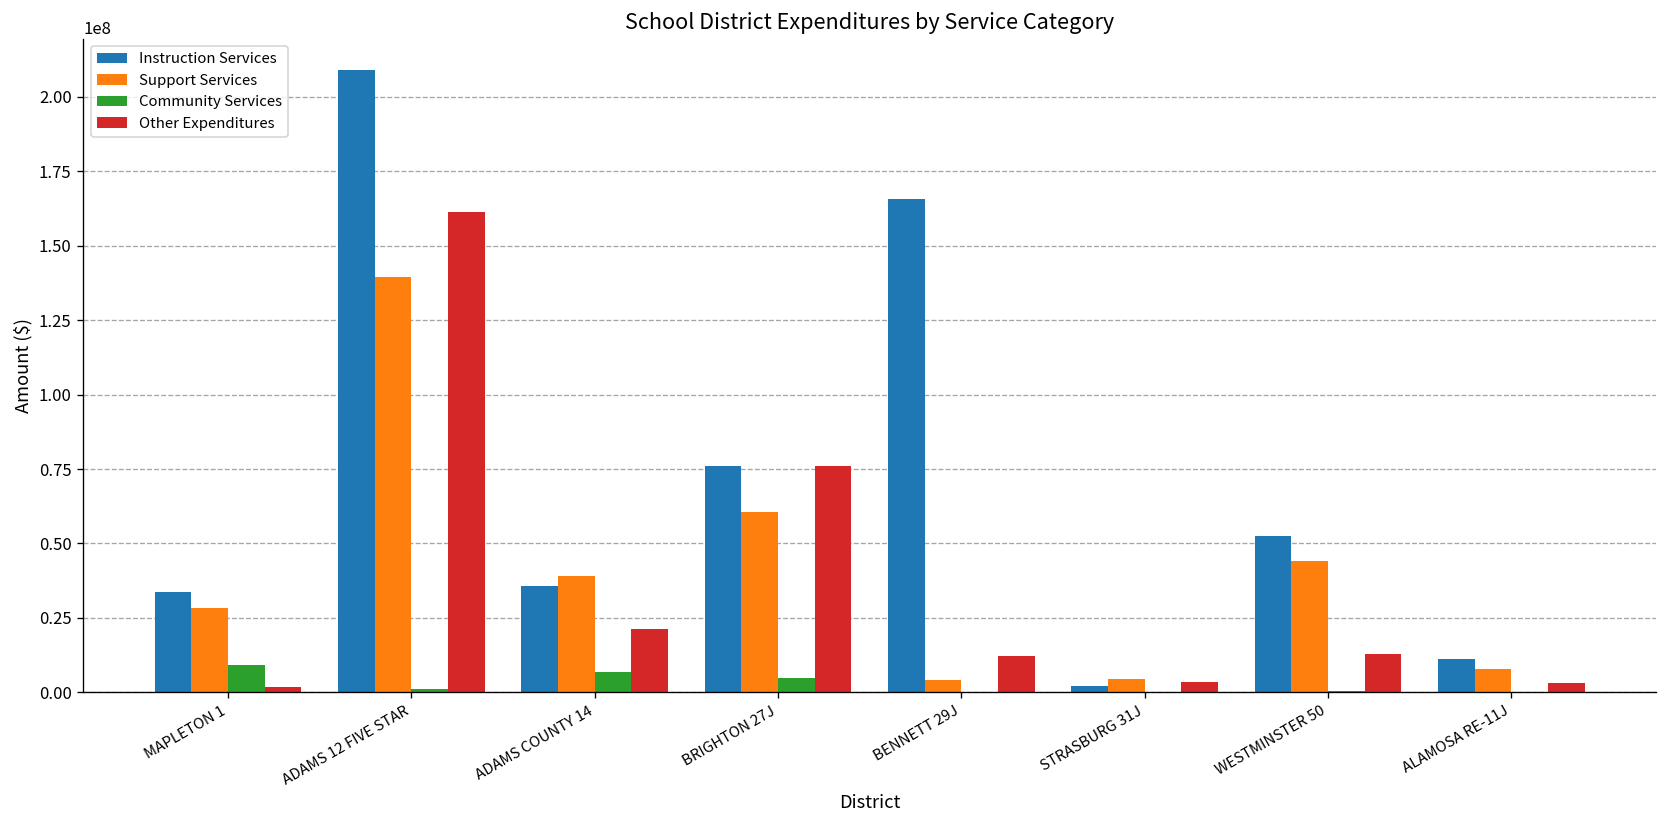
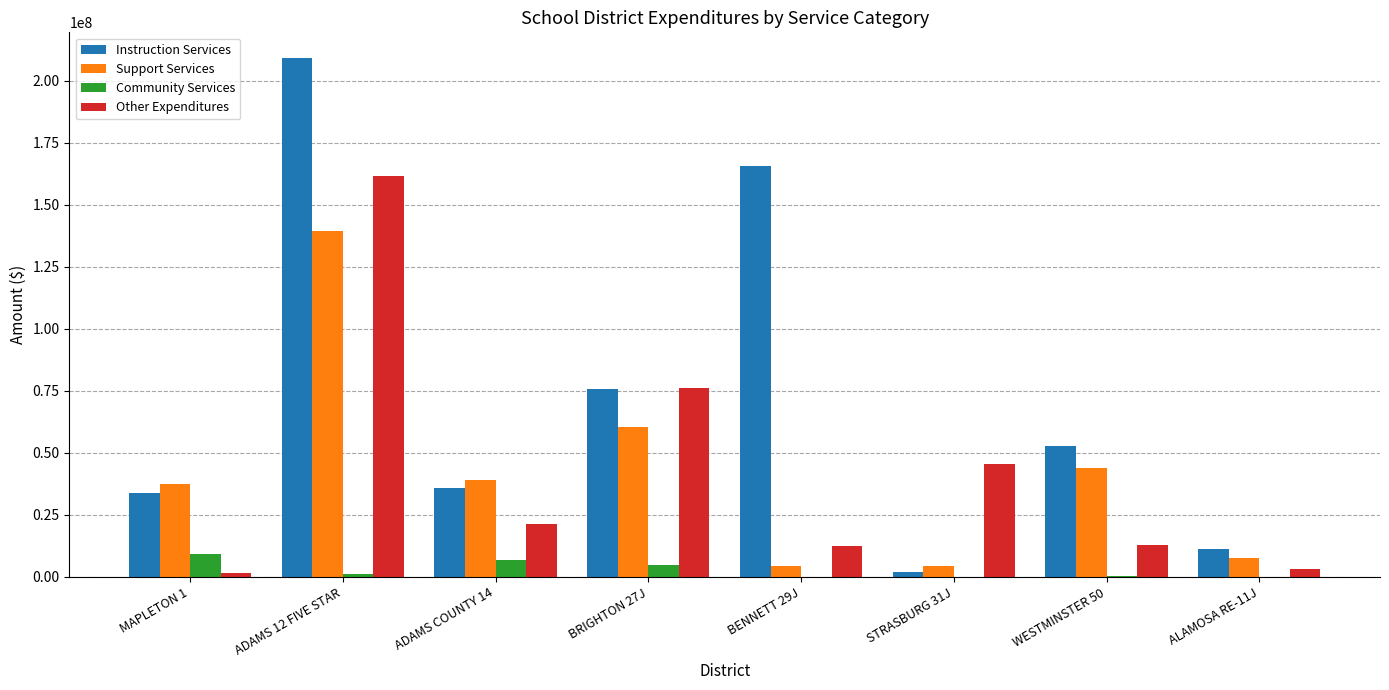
  {
    "Instruction Services": {
      "MAPLETON 1": 34000000,
      "ADAMS 12 FIVE STAR": 209000000,
      "ADAMS COUNTY 14": 36000000,
      "BRIGHTON 27J": 76000000,
      "BENNETT 29J": 166000000,
      "STRASBURG 31J": 2000000,
      "WESTMINSTER 50": 53000000,
      "ALAMOSA RE-11J": 11000000
    },
    "Support Services": {
-     "MAPLETON 1": 28000000,
+     "MAPLETON 1": 38000000,
      "ADAMS 12 FIVE STAR": 140000000,
      "ADAMS COUNTY 14": 39000000,
      "BRIGHTON 27J": 60000000,
      "BENNETT 29J": 4000000,
      "STRASBURG 31J": 4000000,
      "WESTMINSTER 50": 44000000,
      "ALAMOSA RE-11J": 8000000
    },
    "Community Services": {
      "MAPLETON 1": 9000000,
      "ADAMS 12 FIVE STAR": 1000000,
      "ADAMS COUNTY 14": 7000000,
      "BRIGHTON 27J": 5000000,
      "BENNETT 29J": 0,
      "STRASBURG 31J": 0,
      "ALAMOSA RE-11J": 0
    },
    "Other Expenditures": {
      "MAPLETON 1": 2000000,
      "ADAMS 12 FIVE STAR": 161000000,
      "ADAMS COUNTY 14": 21000000,
      "BRIGHTON 27J": 76000000,
      "BENNETT 29J": 12000000,
-     "STRASBURG 31J": 3000000,
+     "STRASBURG 31J": 46000000,
      "WESTMINSTER 50": 13000000,
      "ALAMOSA RE-11J": 3000000
    }
  }
